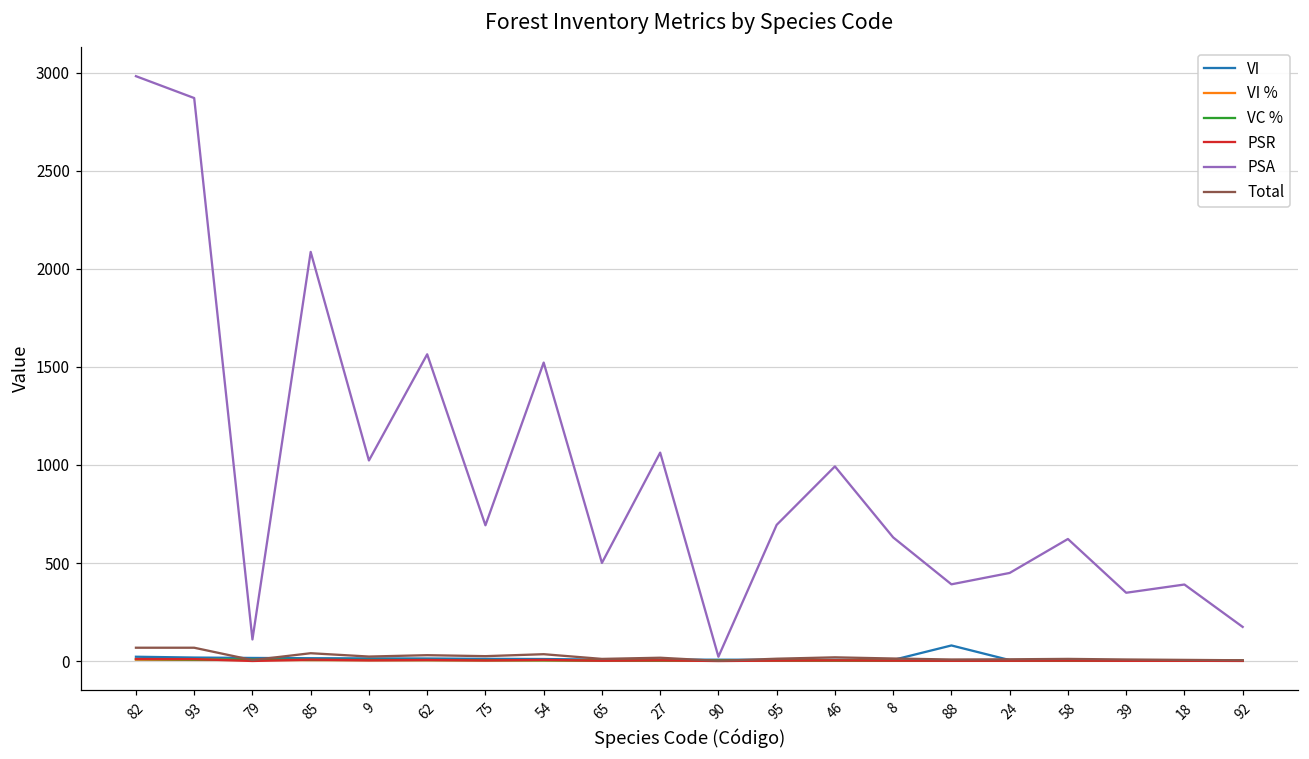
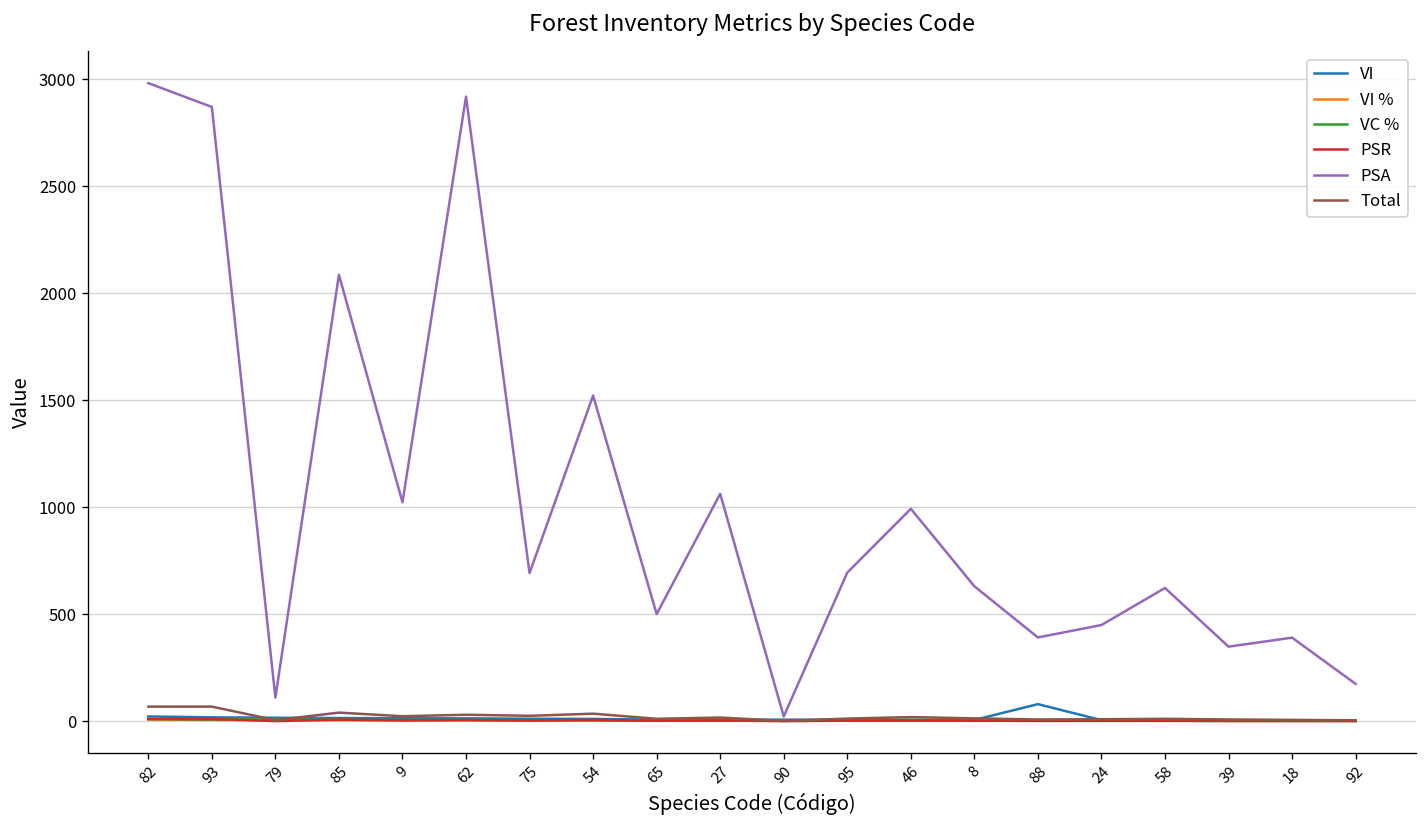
  {
    "VI": {
      "88": 80
    },
    "PSA": {
      "82": 2980,
      "93": 2870,
      "79": 110,
      "85": 2090,
      "9": 1020,
-     "62": 1560,
+     "62": 2920,
      "75": 690,
      "54": 1520,
      "65": 500,
      "27": 1060,
      "90": 20,
      "95": 690,
      "46": 990,
      "8": 630,
      "88": 390,
      "24": 450,
      "58": 620,
      "39": 350,
      "18": 390,
      "92": 170
    },
    "Total": {
      "82": 70,
      "93": 70,
      "85": 40,
      "62": 30,
      "54": 40
    }
  }
